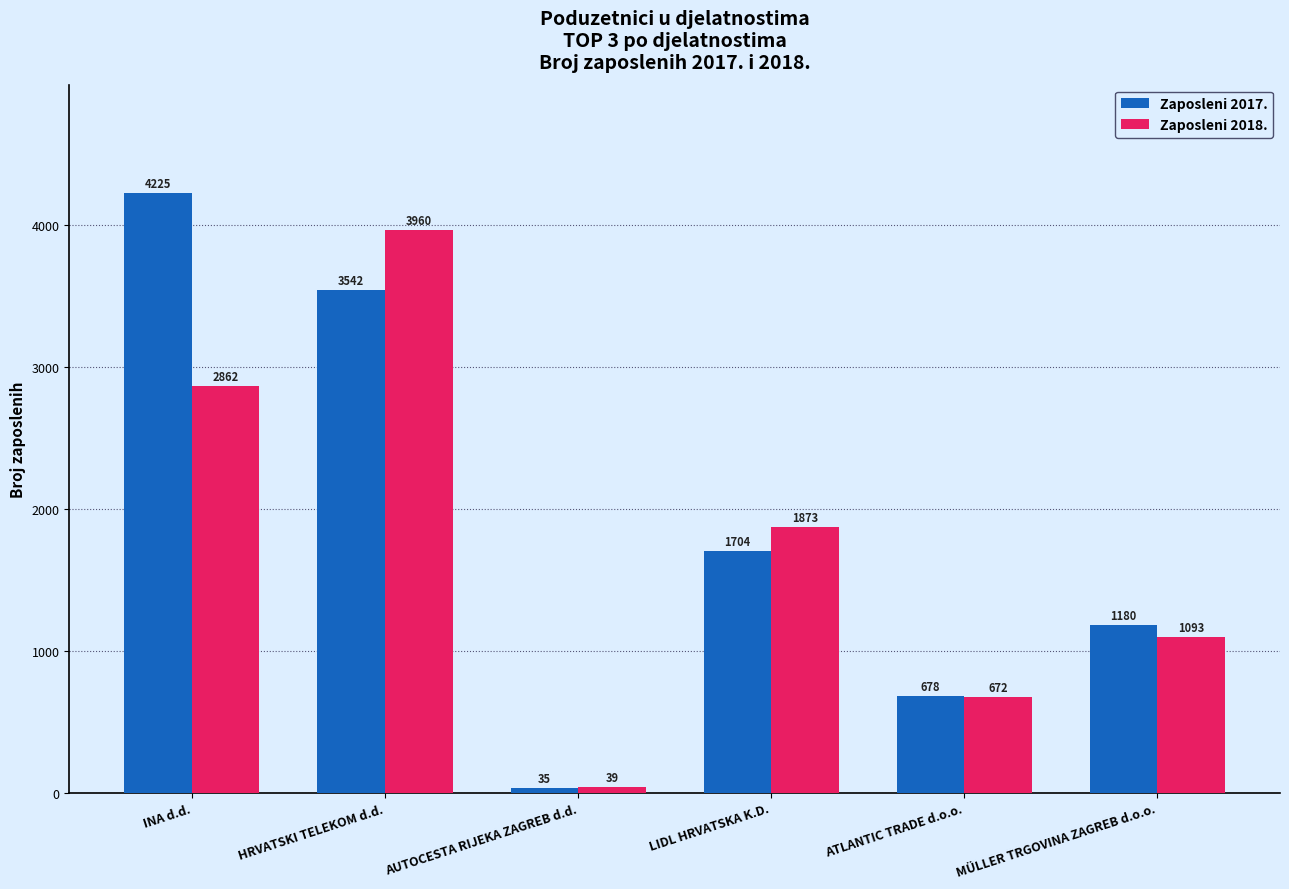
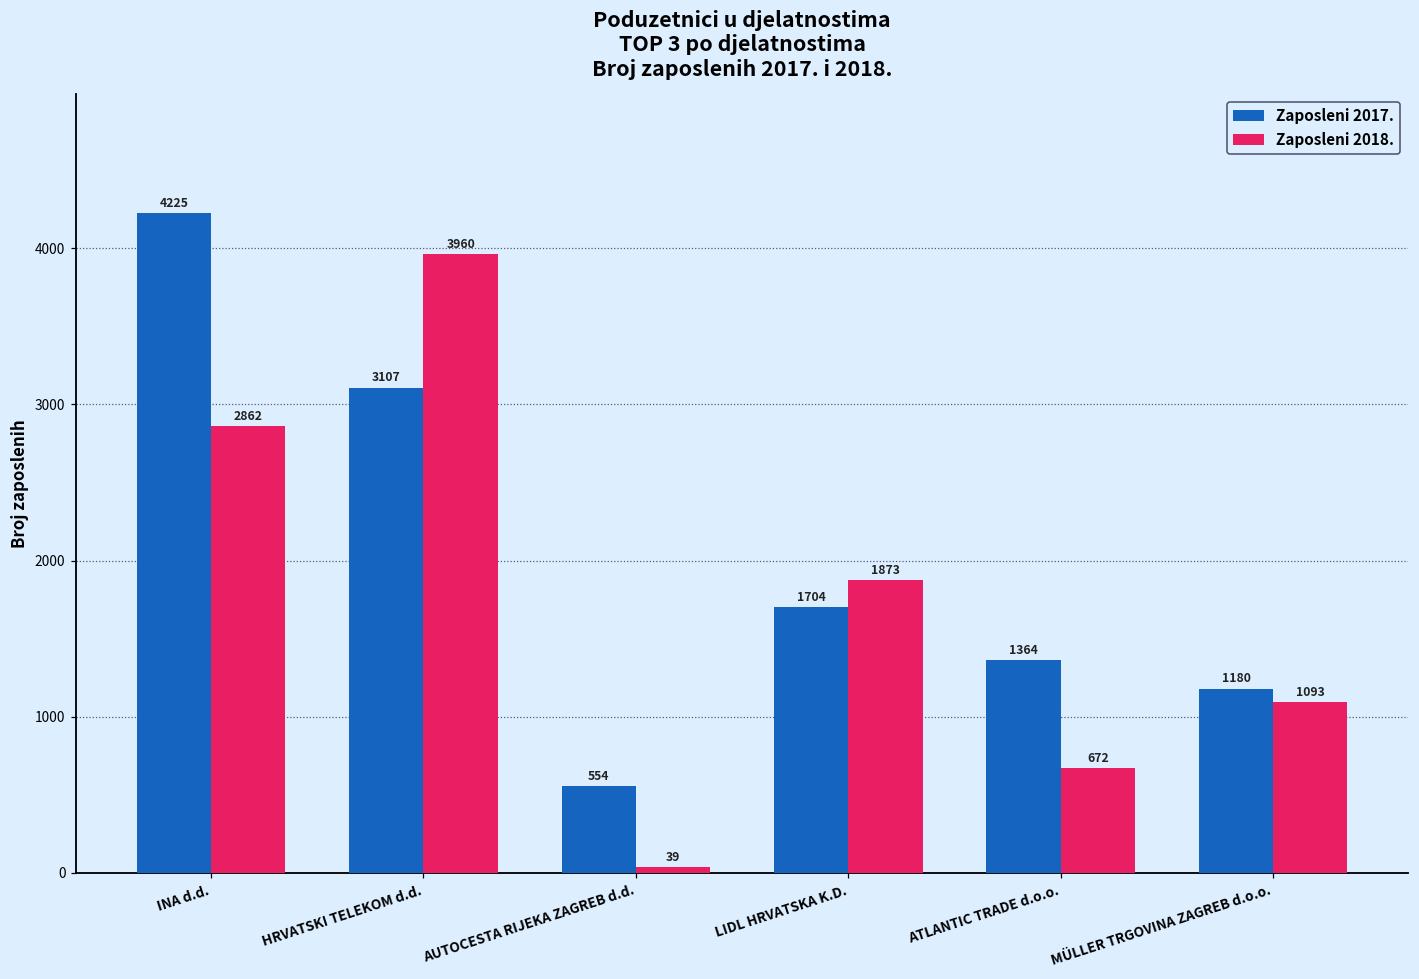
  {
    "Zaposleni 2017.": {
      "INA d.d.": 4225,
-     "HRVATSKI TELEKOM d.d.": 3542,
-     "AUTOCESTA RIJEKA ZAGREB d.d.": 35,
+     "HRVATSKI TELEKOM d.d.": 3107,
+     "AUTOCESTA RIJEKA ZAGREB d.d.": 554,
      "LIDL HRVATSKA K.D.": 1704,
-     "ATLANTIC TRADE d.o.o.": 678,
+     "ATLANTIC TRADE d.o.o.": 1364,
      "MÜLLER TRGOVINA ZAGREB d.o.o.": 1180
    },
    "Zaposleni 2018.": {
      "INA d.d.": 2862,
      "HRVATSKI TELEKOM d.d.": 3960,
      "AUTOCESTA RIJEKA ZAGREB d.d.": 39,
      "LIDL HRVATSKA K.D.": 1873,
      "ATLANTIC TRADE d.o.o.": 672,
      "MÜLLER TRGOVINA ZAGREB d.o.o.": 1093
    }
  }
